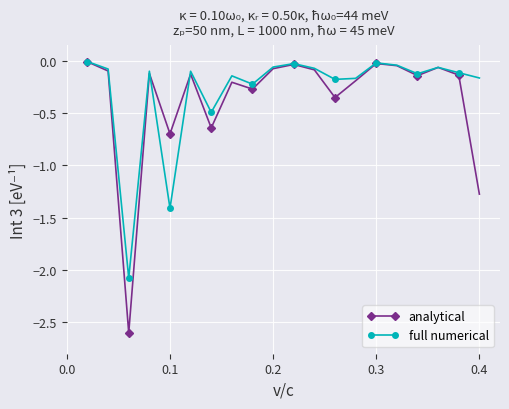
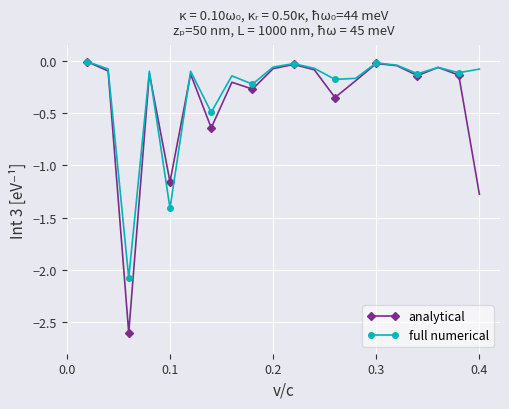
  {
    "analytical": {
-     "0.1": -0.70,
+     "0.1": -1.16,
      "0.4": -1.27
    },
    "full numerical": {
      "0.1": -1.41,
-     "0.4": -0.16
+     "0.4": -0.08
    }
  }
